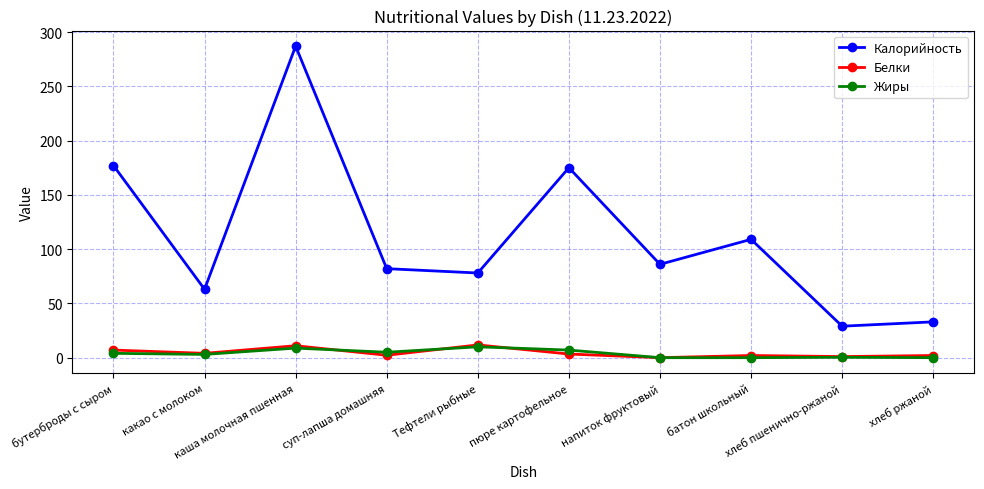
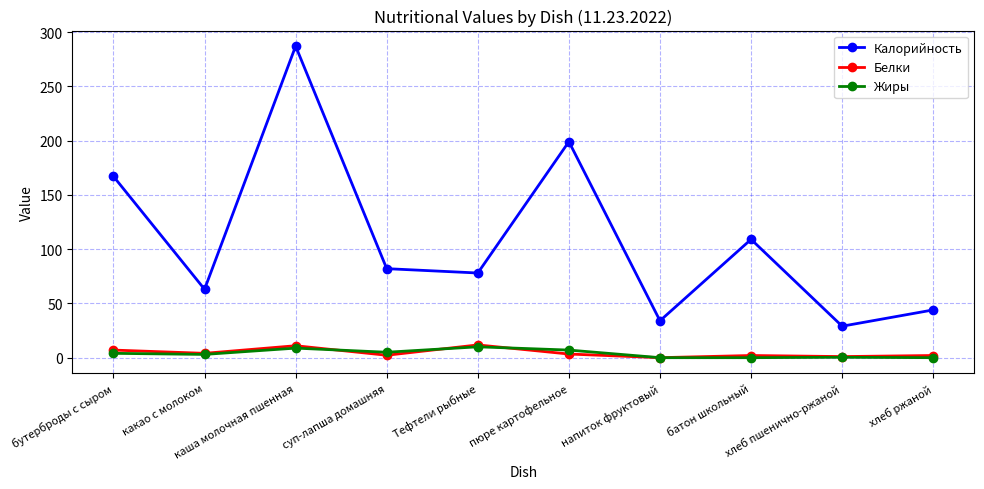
  {
    "Калорийность": {
-     "бутерброды с сыром": 177,
+     "бутерброды с сыром": 167,
      "какао с молоком": 63,
      "каша молочная пшенная": 287,
      "суп-лапша домашняя": 82,
      "Тефтели рыбные": 78,
-     "пюре картофельное": 175,
-     "напиток фруктовый": 86,
+     "пюре картофельное": 199,
+     "напиток фруктовый": 34,
      "батон школьный": 109,
      "хлеб пшенично-ржаной": 29,
-     "хлеб ржаной": 33
+     "хлеб ржаной": 44
    },
    "Белки": {
      "бутерброды с сыром": 7,
      "суп-лапша домашняя": 2,
      "пюре картофельное": 3
    },
    "Жиры": {
      "бутерброды с сыром": 4,
      "суп-лапша домашняя": 5,
      "пюре картофельное": 7
    }
  }
